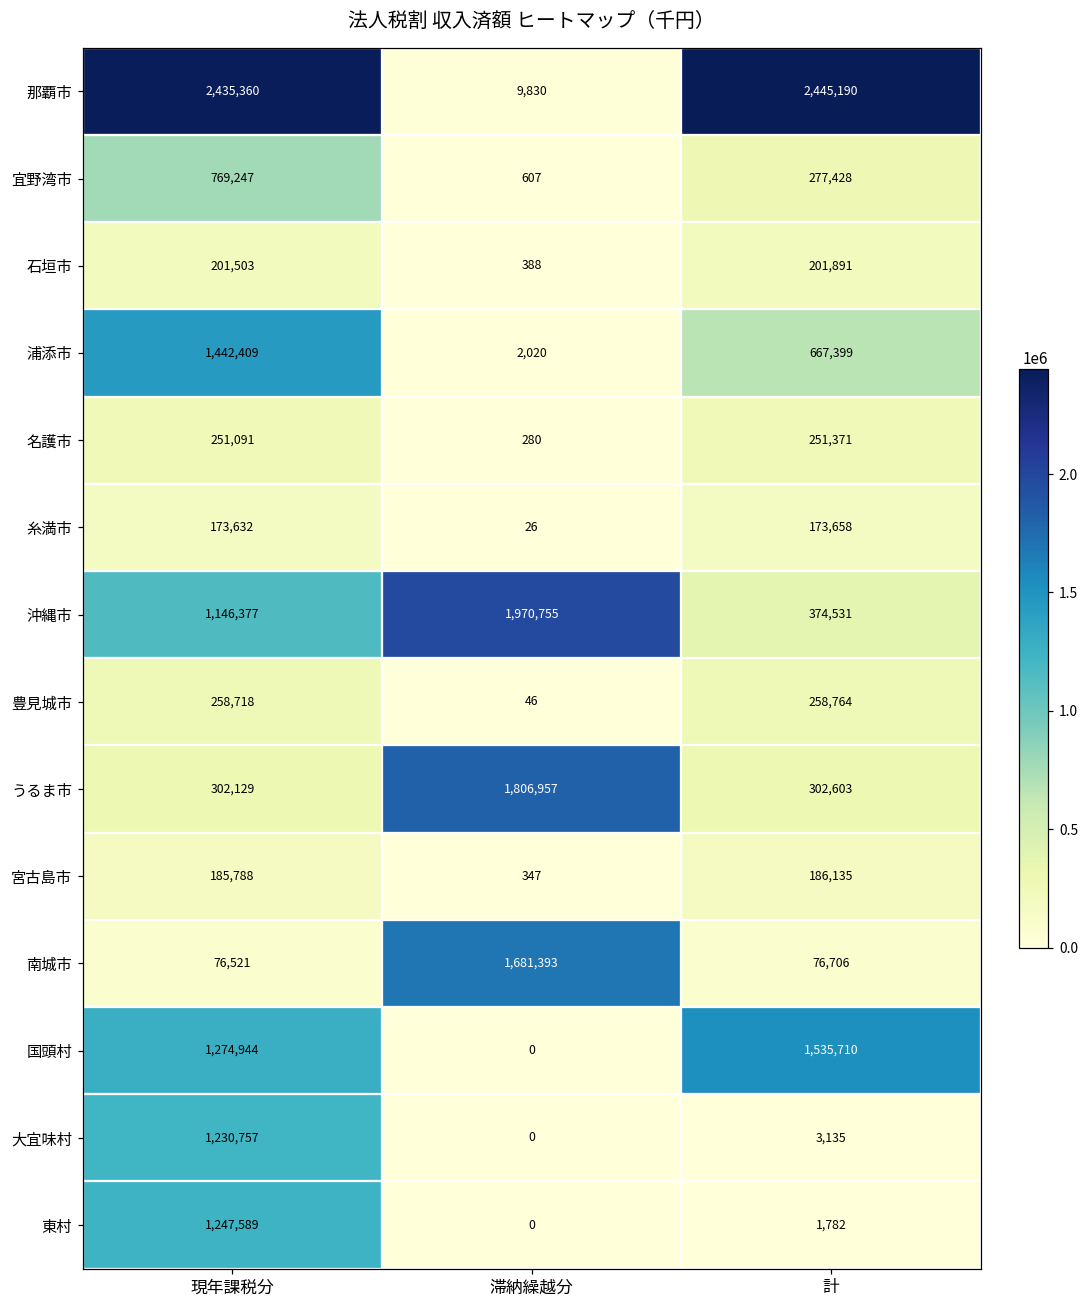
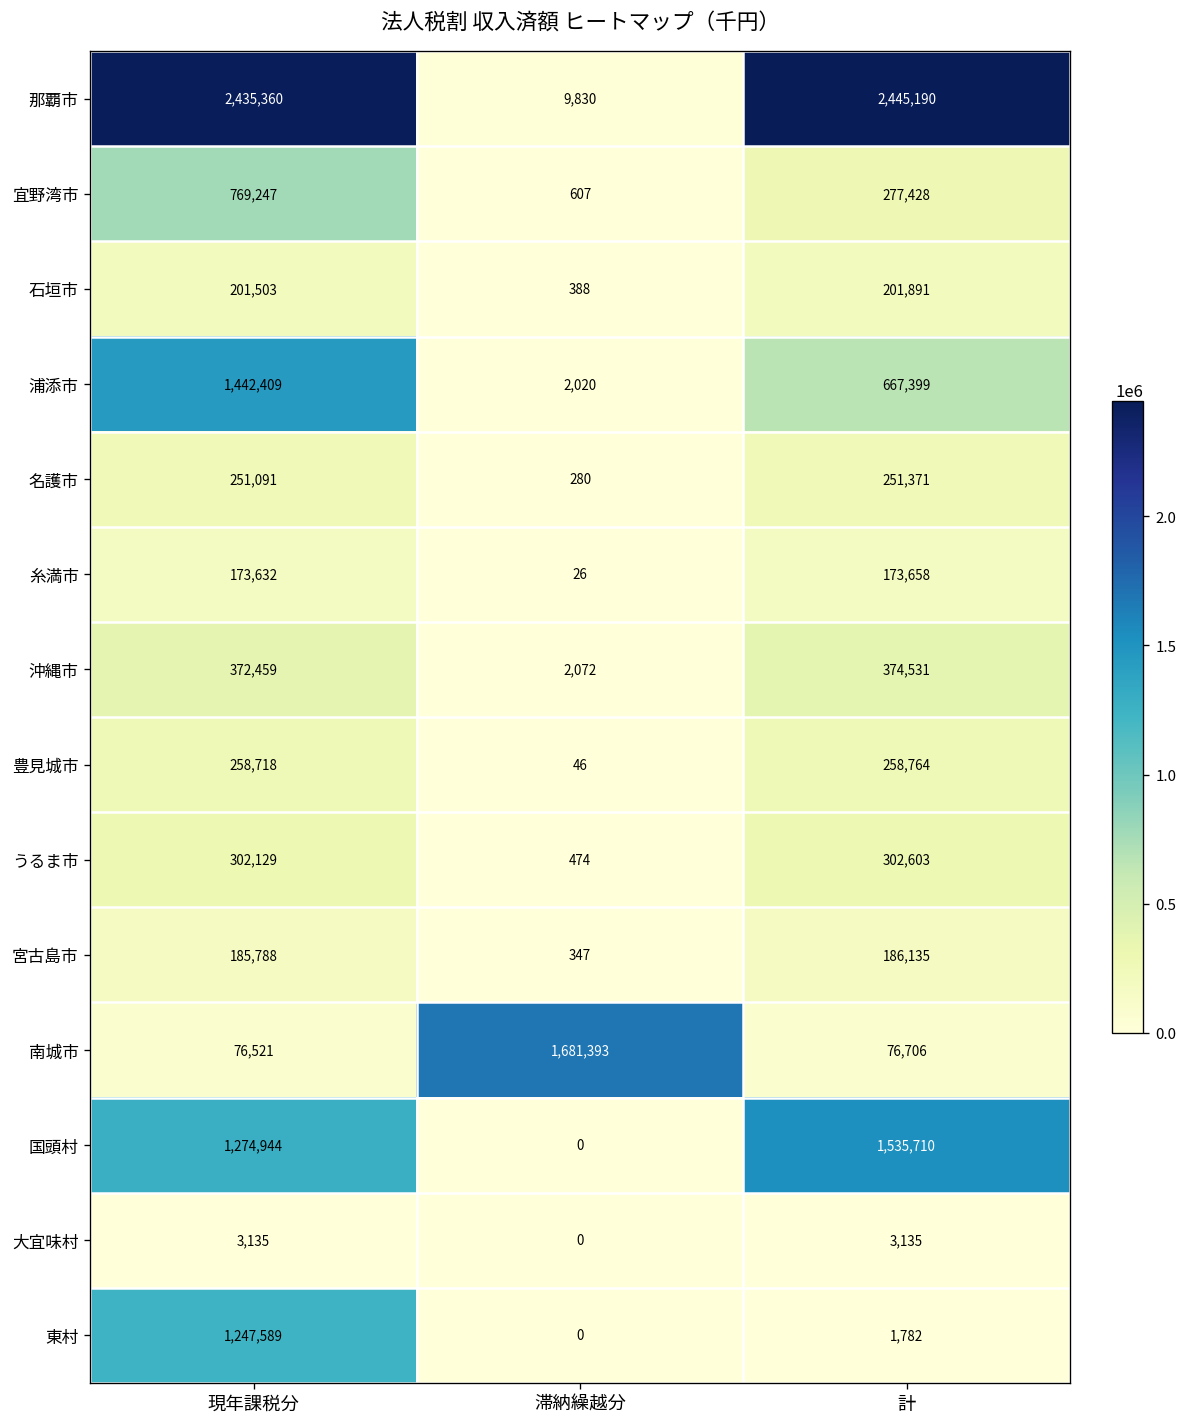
  {
    "那覇市": {
      "現年課税分": "2,435,360",
      "滞納繰越分": "9,830",
      "計": "2,445,190"
    },
    "宜野湾市": {
      "現年課税分": "769,247",
      "滞納繰越分": "607",
      "計": "277,428"
    },
    "石垣市": {
      "現年課税分": "201,503",
      "滞納繰越分": "388",
      "計": "201,891"
    },
    "浦添市": {
      "現年課税分": "1,442,409",
      "滞納繰越分": "2,020",
      "計": "667,399"
    },
    "名護市": {
      "現年課税分": "251,091",
      "滞納繰越分": "280",
      "計": "251,371"
    },
    "糸満市": {
      "現年課税分": "173,632",
      "滞納繰越分": "26",
      "計": "173,658"
    },
    "沖縄市": {
-     "現年課税分": "1,146,377",
-     "滞納繰越分": "1,970,755",
+     "現年課税分": "372,459",
+     "滞納繰越分": "2,072",
      "計": "374,531"
    },
    "豊見城市": {
      "現年課税分": "258,718",
      "滞納繰越分": "46",
      "計": "258,764"
    },
    "うるま市": {
      "現年課税分": "302,129",
-     "滞納繰越分": "1,806,957",
+     "滞納繰越分": "474",
      "計": "302,603"
    },
    "宮古島市": {
      "現年課税分": "185,788",
      "滞納繰越分": "347",
      "計": "186,135"
    },
    "南城市": {
      "現年課税分": "76,521",
      "滞納繰越分": "1,681,393",
      "計": "76,706"
    },
    "国頭村": {
      "現年課税分": "1,274,944",
      "滞納繰越分": "0",
      "計": "1,535,710"
    },
    "大宜味村": {
-     "現年課税分": "1,230,757",
+     "現年課税分": "3,135",
      "滞納繰越分": "0",
      "計": "3,135"
    },
    "東村": {
      "現年課税分": "1,247,589",
      "滞納繰越分": "0",
      "計": "1,782"
    }
  }
